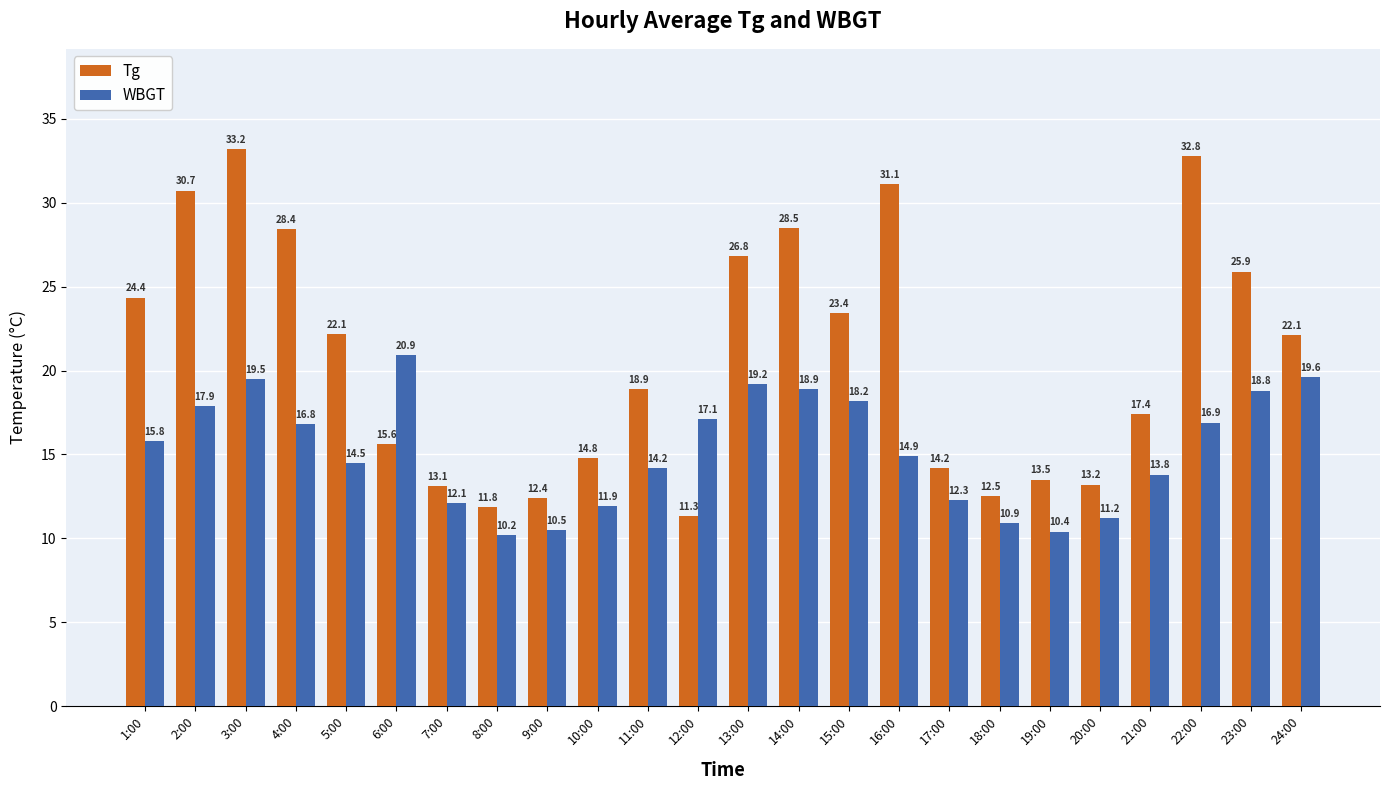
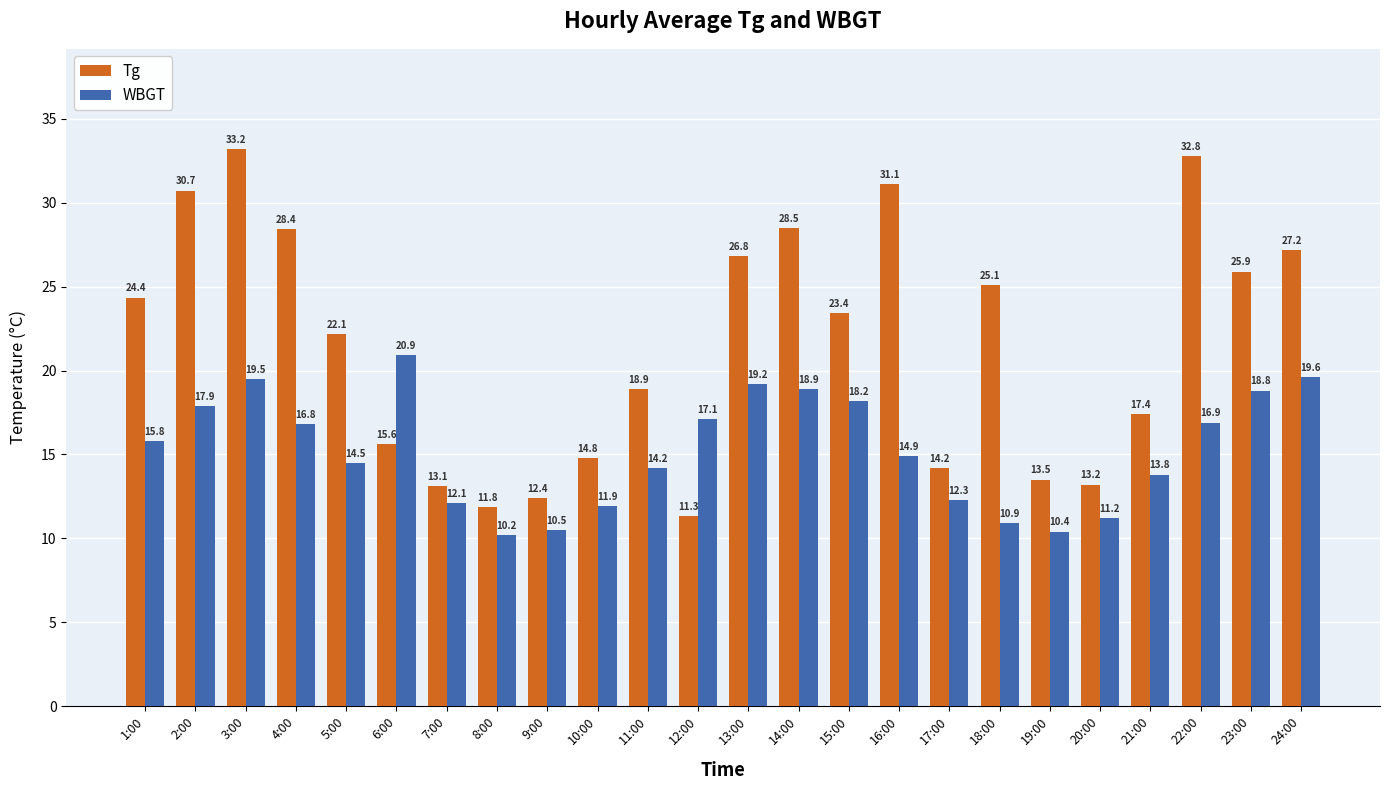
  {
    "Tg": {
      "1:00": 24.4,
      "2:00": 30.7,
      "3:00": 33.2,
      "4:00": 28.4,
      "5:00": 22.1,
      "6:00": 15.6,
      "7:00": 13.1,
      "8:00": 11.8,
      "9:00": 12.4,
      "10:00": 14.8,
      "11:00": 18.9,
      "12:00": 11.3,
      "13:00": 26.8,
      "14:00": 28.5,
      "15:00": 23.4,
      "16:00": 31.1,
      "17:00": 14.2,
-     "18:00": 12.5,
+     "18:00": 25.1,
      "19:00": 13.5,
      "20:00": 13.2,
      "21:00": 17.4,
      "22:00": 32.8,
      "23:00": 25.9,
-     "24:00": 22.1
+     "24:00": 27.2
    },
    "WBGT": {
      "1:00": 15.8,
      "2:00": 17.9,
      "3:00": 19.5,
      "4:00": 16.8,
      "5:00": 14.5,
      "6:00": 20.9,
      "7:00": 12.1,
      "8:00": 10.2,
      "9:00": 10.5,
      "10:00": 11.9,
      "11:00": 14.2,
      "12:00": 17.1,
      "13:00": 19.2,
      "14:00": 18.9,
      "15:00": 18.2,
      "16:00": 14.9,
      "17:00": 12.3,
      "18:00": 10.9,
      "19:00": 10.4,
      "20:00": 11.2,
      "21:00": 13.8,
      "22:00": 16.9,
      "23:00": 18.8,
      "24:00": 19.6
    }
  }
